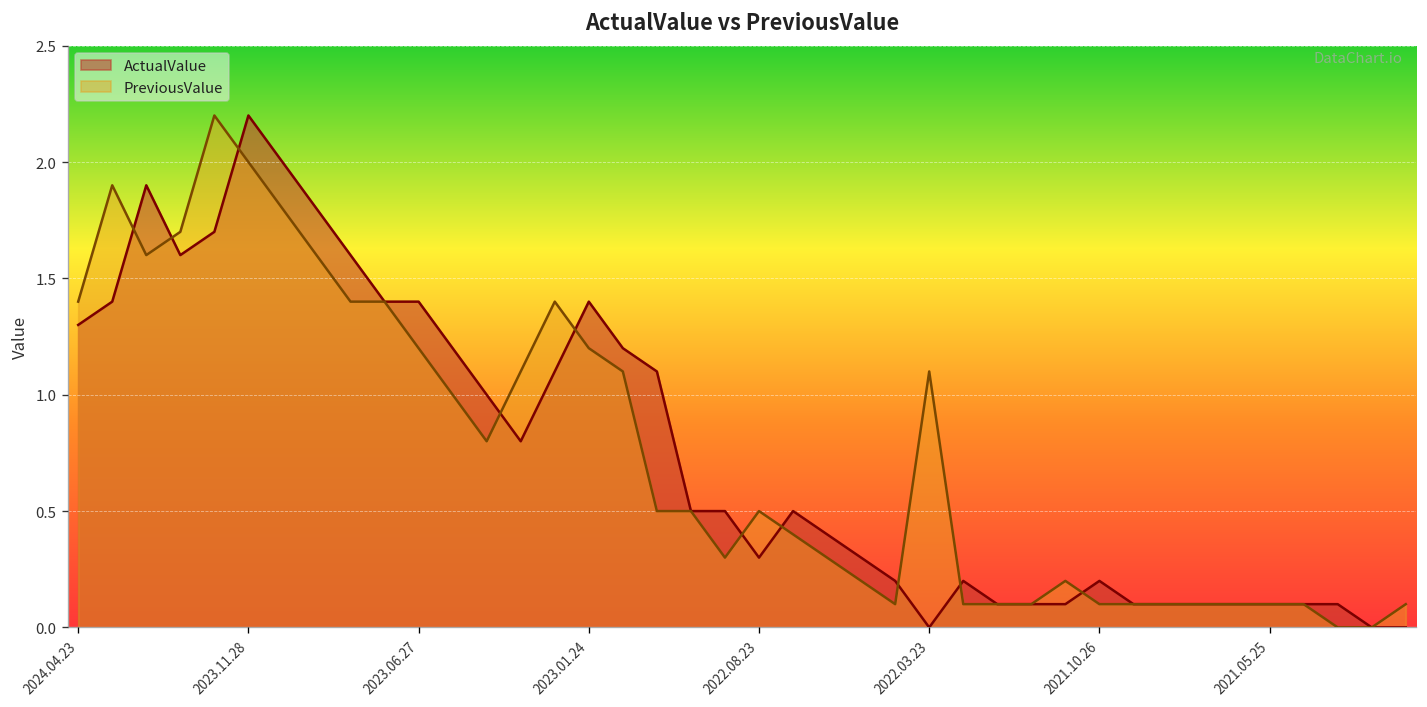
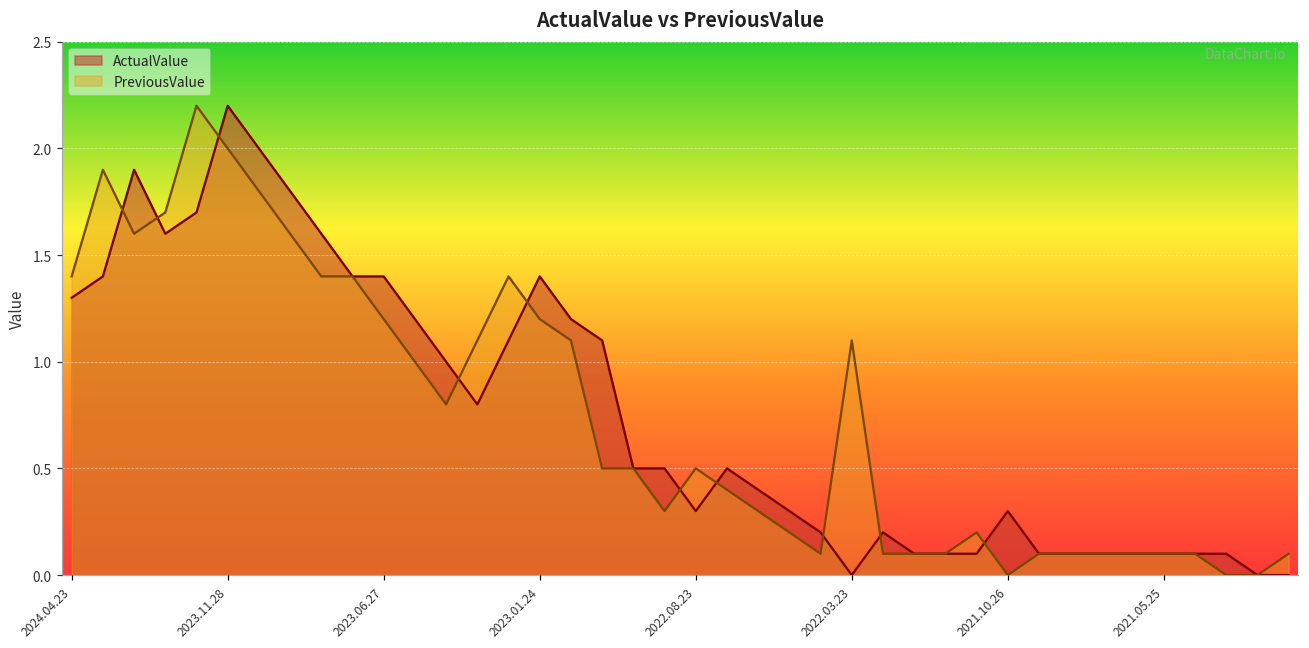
  {
    "ActualValue": {
      "2024.04.23": 1.3,
      "2023.11.28": 2.2,
      "2023.06.27": 1.4,
      "2023.01.24": 1.4,
      "2022.08.23": 0.3,
      "2022.03.23": 0.0,
-     "2021.10.26": 0.2
+     "2021.10.26": 0.3
    },
    "PreviousValue": {
      "2024.04.23": 1.4,
      "2023.11.28": 2.0,
      "2023.06.27": 1.2,
      "2023.01.24": 1.2,
      "2022.08.23": 0.5,
      "2022.03.23": 1.1,
-     "2021.10.26": 0.1
+     "2021.10.26": 0.0
    }
  }
